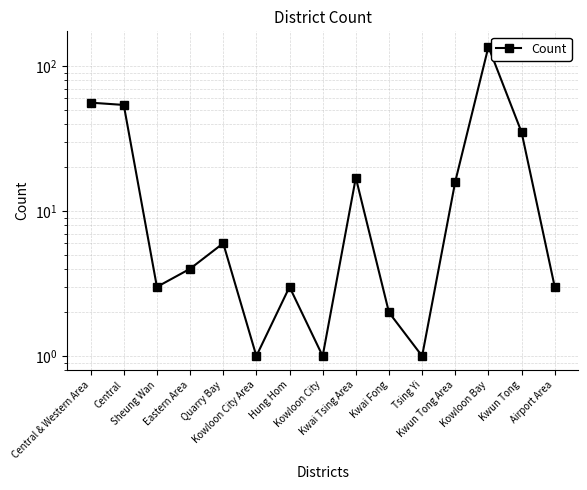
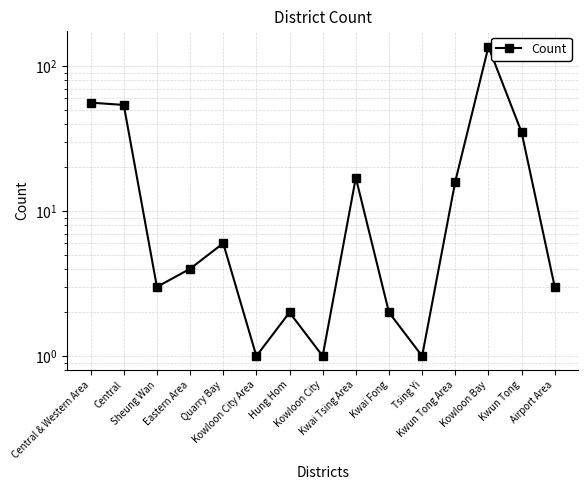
  {
    "Central & Western Area": 56,
    "Central": 54,
    "Sheung Wan": 3,
    "Eastern Area": 4,
    "Quarry Bay": 6,
    "Kowloon City Area": 1,
-   "Hung Hom": 3,
+   "Hung Hom": 2,
    "Kowloon City": 1,
    "Kwai Tsing Area": 17,
    "Kwai Fong": 2,
    "Tsing Yi": 1,
    "Kwun Tong Area": 16,
    "Kowloon Bay": 140,
    "Kwun Tong": 35,
    "Airport Area": 3
  }
